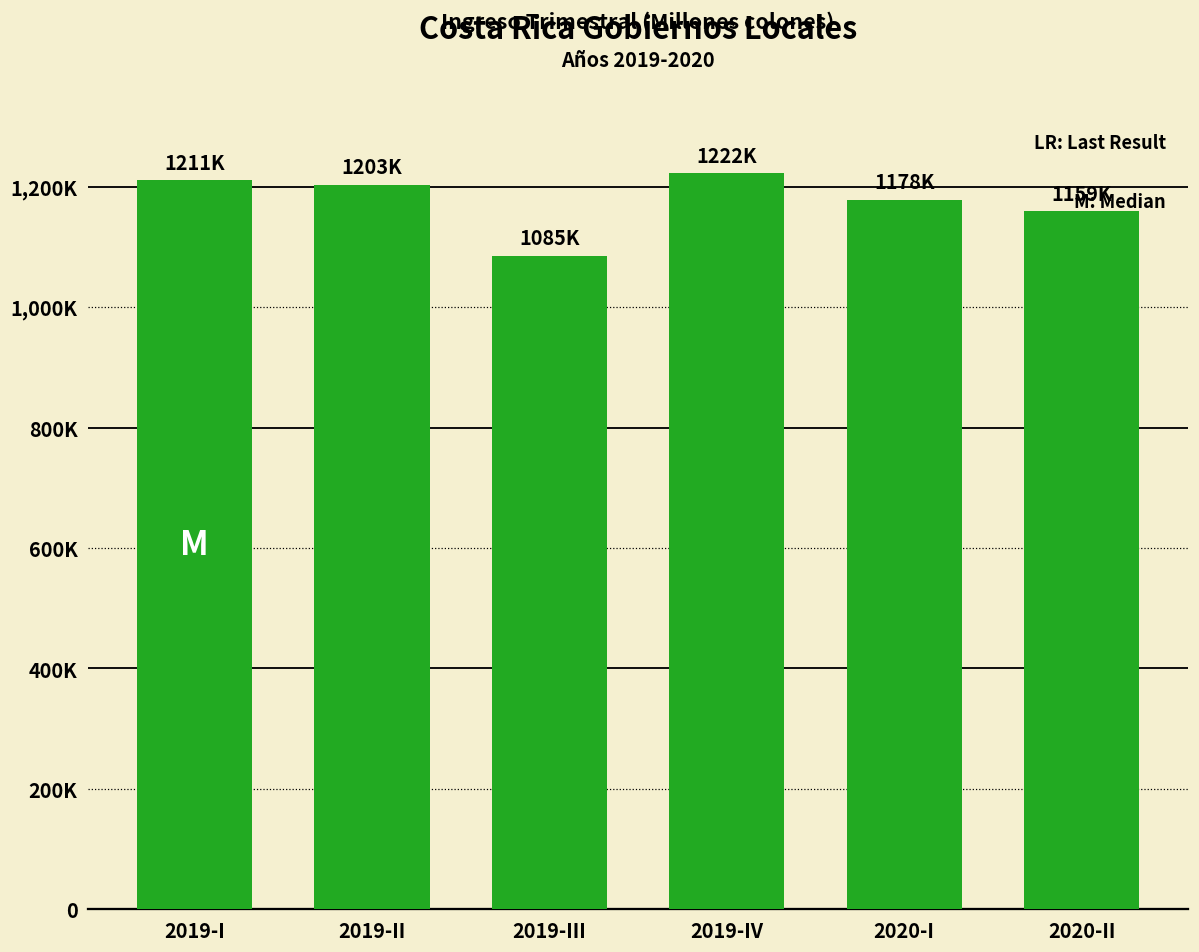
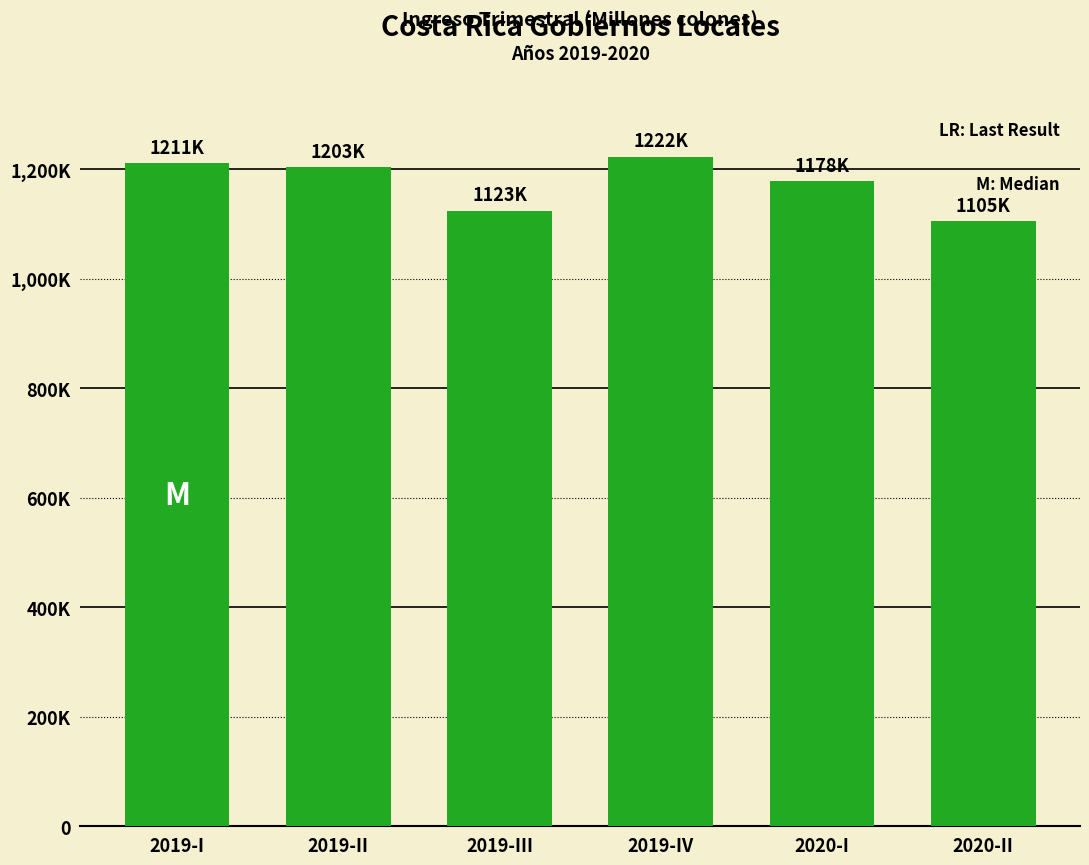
  {
    "2019-I": "1211K",
    "2019-II": "1203K",
-   "2019-III": "1085K",
+   "2019-III": "1123K",
    "2019-IV": "1222K",
    "2020-I": "1178K",
-   "2020-II": "1159K"
+   "2020-II": "1105K"
  }
